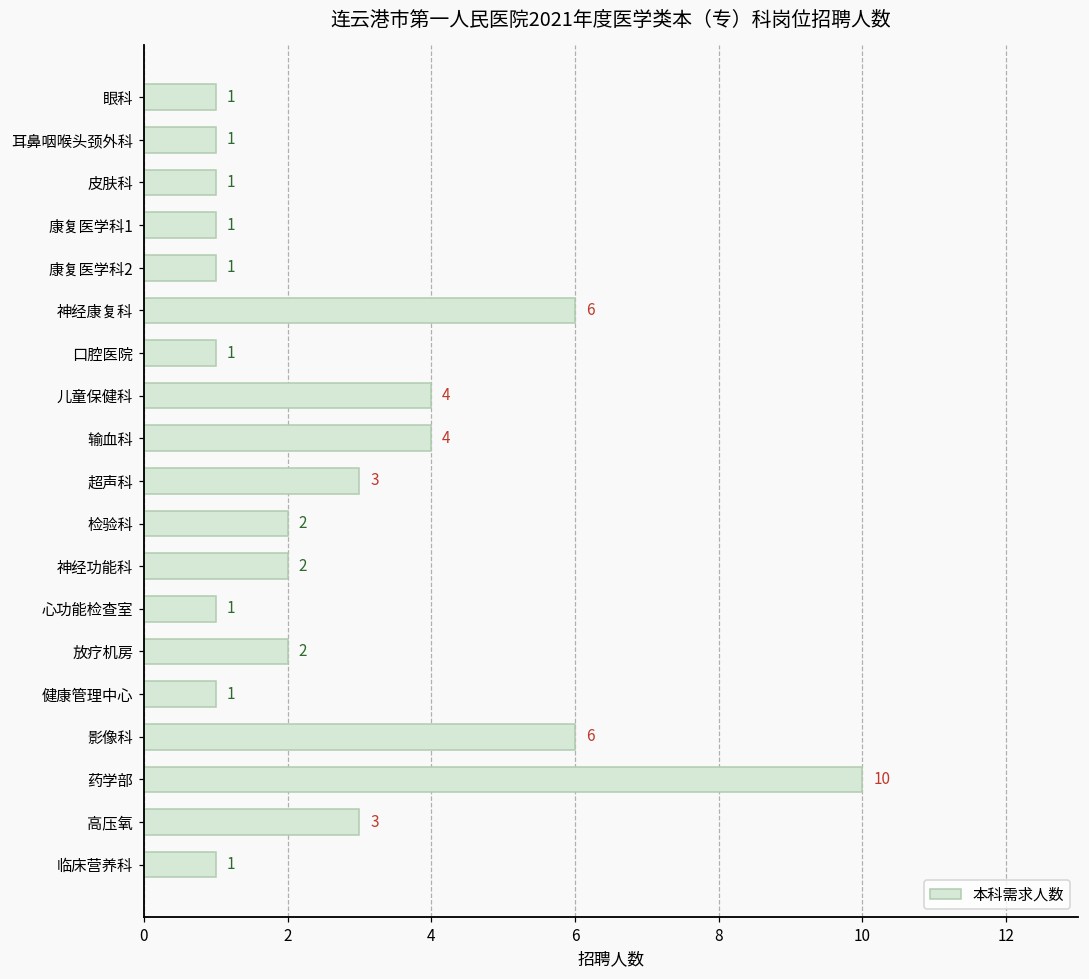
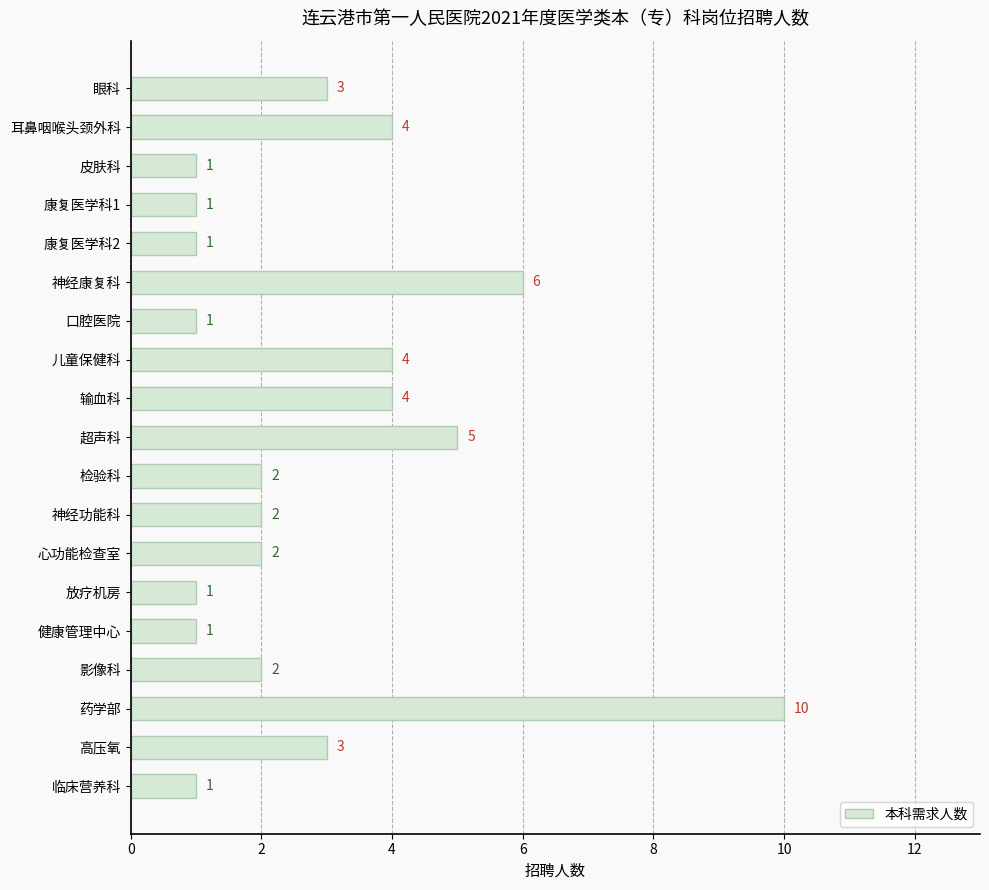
  {
-   "眼科": 1,
-   "耳鼻咽喉头颈外科": 1,
+   "眼科": 3,
+   "耳鼻咽喉头颈外科": 4,
    "皮肤科": 1,
    "康复医学科1": 1,
    "康复医学科2": 1,
    "神经康复科": 6,
    "口腔医院": 1,
    "儿童保健科": 4,
    "输血科": 4,
-   "超声科": 3,
+   "超声科": 5,
    "检验科": 2,
    "神经功能科": 2,
-   "心功能检查室": 1,
-   "放疗机房": 2,
+   "心功能检查室": 2,
+   "放疗机房": 1,
    "健康管理中心": 1,
-   "影像科": 6,
+   "影像科": 2,
    "药学部": 10,
    "高压氧": 3,
    "临床营养科": 1
  }
